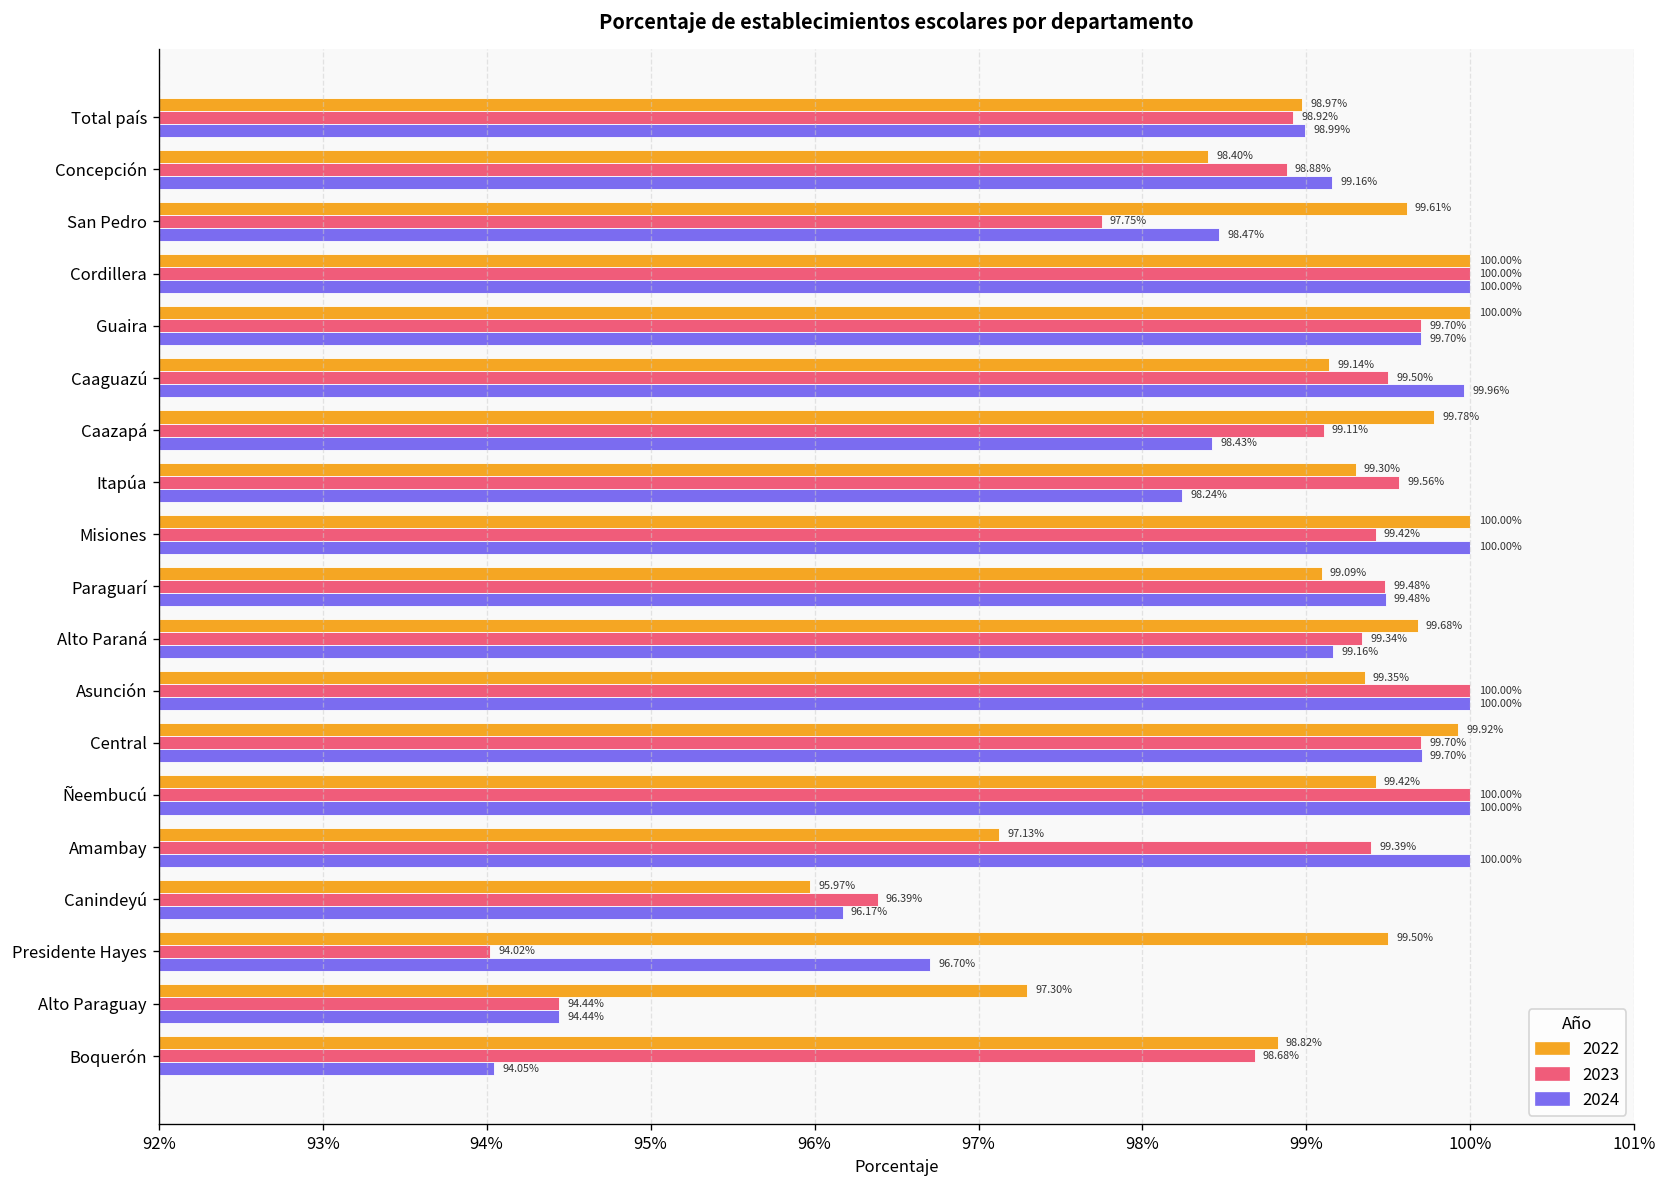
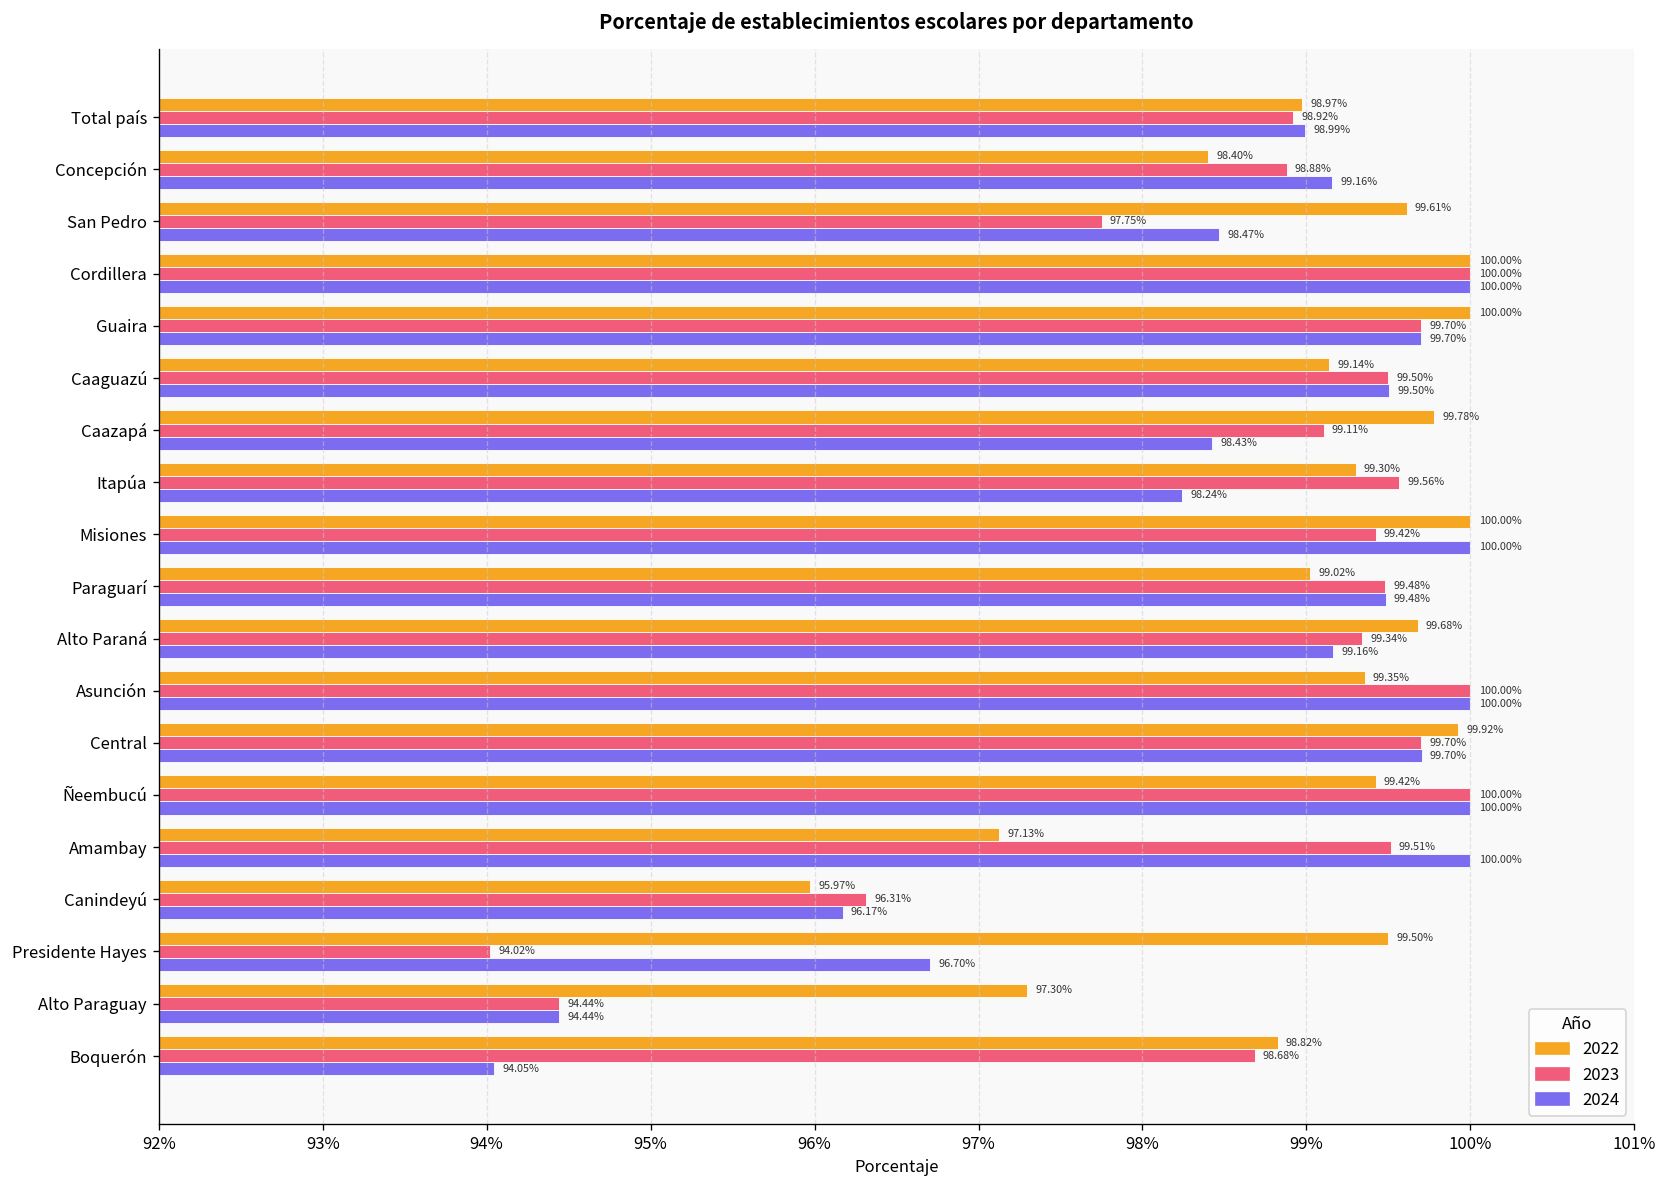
  {
    "2022": {
      "Total país": "98.97%",
      "Concepción": "98.40%",
      "San Pedro": "99.61%",
      "Cordillera": "100.00%",
      "Guaira": "100.00%",
      "Caaguazú": "99.14%",
      "Caazapá": "99.78%",
      "Itapúa": "99.30%",
      "Misiones": "100.00%",
-     "Paraguarí": "99.09%",
+     "Paraguarí": "99.02%",
      "Alto Paraná": "99.68%",
      "Asunción": "99.35%",
      "Central": "99.92%",
      "Ñeembucú": "99.42%",
      "Amambay": "97.13%",
      "Canindeyú": "95.97%",
      "Presidente Hayes": "99.50%",
      "Alto Paraguay": "97.30%",
      "Boquerón": "98.82%"
    },
    "2023": {
      "Total país": "98.92%",
      "Concepción": "98.88%",
      "San Pedro": "97.75%",
      "Cordillera": "100.00%",
      "Guaira": "99.70%",
      "Caaguazú": "99.50%",
      "Caazapá": "99.11%",
      "Itapúa": "99.56%",
      "Misiones": "99.42%",
      "Paraguarí": "99.48%",
      "Alto Paraná": "99.34%",
      "Asunción": "100.00%",
      "Central": "99.70%",
      "Ñeembucú": "100.00%",
-     "Amambay": "99.39%",
-     "Canindeyú": "96.39%",
+     "Amambay": "99.51%",
+     "Canindeyú": "96.31%",
      "Presidente Hayes": "94.02%",
      "Alto Paraguay": "94.44%",
      "Boquerón": "98.68%"
    },
    "2024": {
      "Total país": "98.99%",
      "Concepción": "99.16%",
      "San Pedro": "98.47%",
      "Cordillera": "100.00%",
      "Guaira": "99.70%",
-     "Caaguazú": "99.96%",
+     "Caaguazú": "99.50%",
      "Caazapá": "98.43%",
      "Itapúa": "98.24%",
      "Misiones": "100.00%",
      "Paraguarí": "99.48%",
      "Alto Paraná": "99.16%",
      "Asunción": "100.00%",
      "Central": "99.70%",
      "Ñeembucú": "100.00%",
      "Amambay": "100.00%",
      "Canindeyú": "96.17%",
      "Presidente Hayes": "96.70%",
      "Alto Paraguay": "94.44%",
      "Boquerón": "94.05%"
    }
  }
